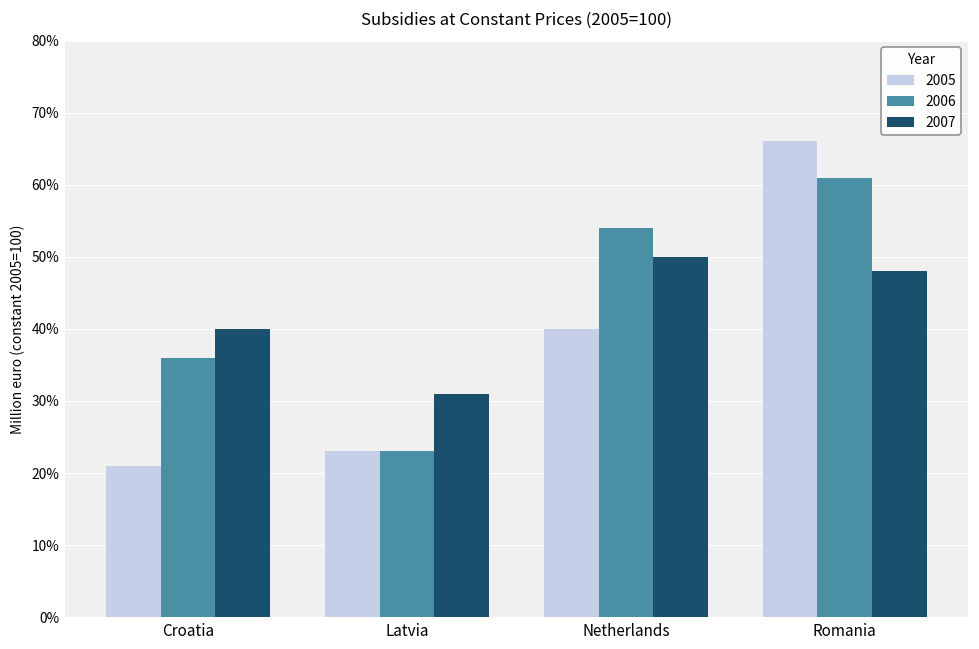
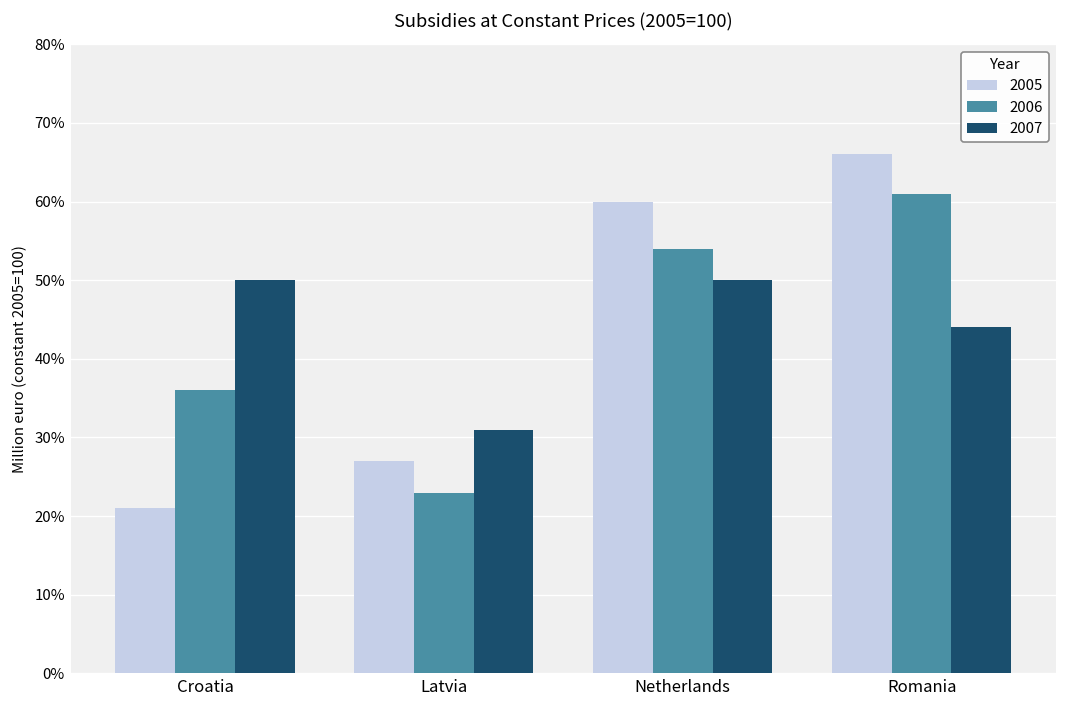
  {
    "2005": {
      "Croatia": "21%",
-     "Latvia": "23%",
-     "Netherlands": "40%",
+     "Latvia": "27%",
+     "Netherlands": "60%",
      "Romania": "66%"
    },
    "2006": {
      "Croatia": "36%",
      "Latvia": "23%",
      "Netherlands": "54%",
      "Romania": "61%"
    },
    "2007": {
-     "Croatia": "40%",
+     "Croatia": "50%",
      "Latvia": "31%",
      "Netherlands": "50%",
-     "Romania": "48%"
+     "Romania": "44%"
    }
  }
